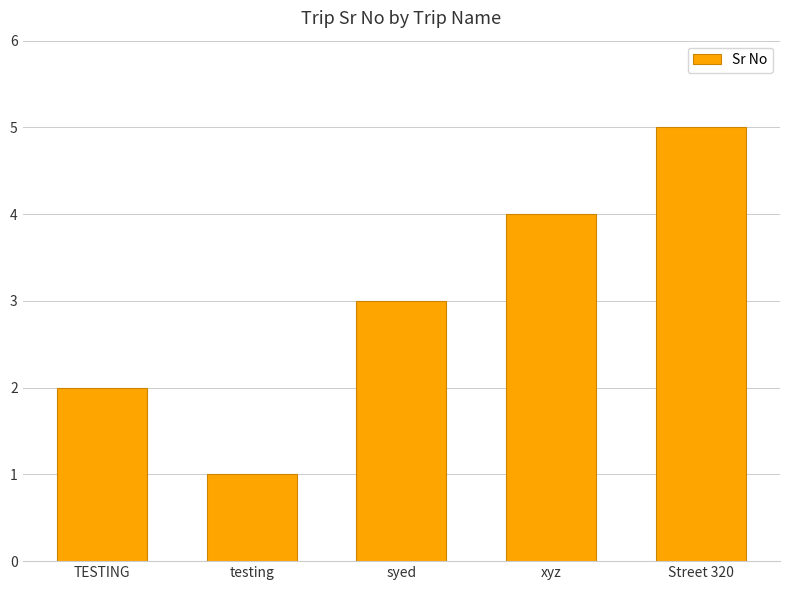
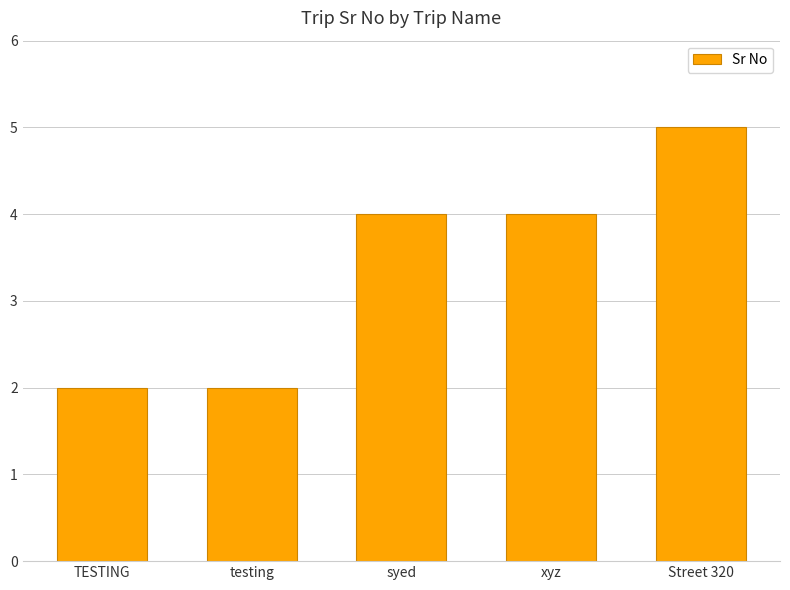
  {
    "TESTING": 2,
-   "testing": 1,
-   "syed": 3,
+   "testing": 2,
+   "syed": 4,
    "xyz": 4,
    "Street 320": 5
  }
